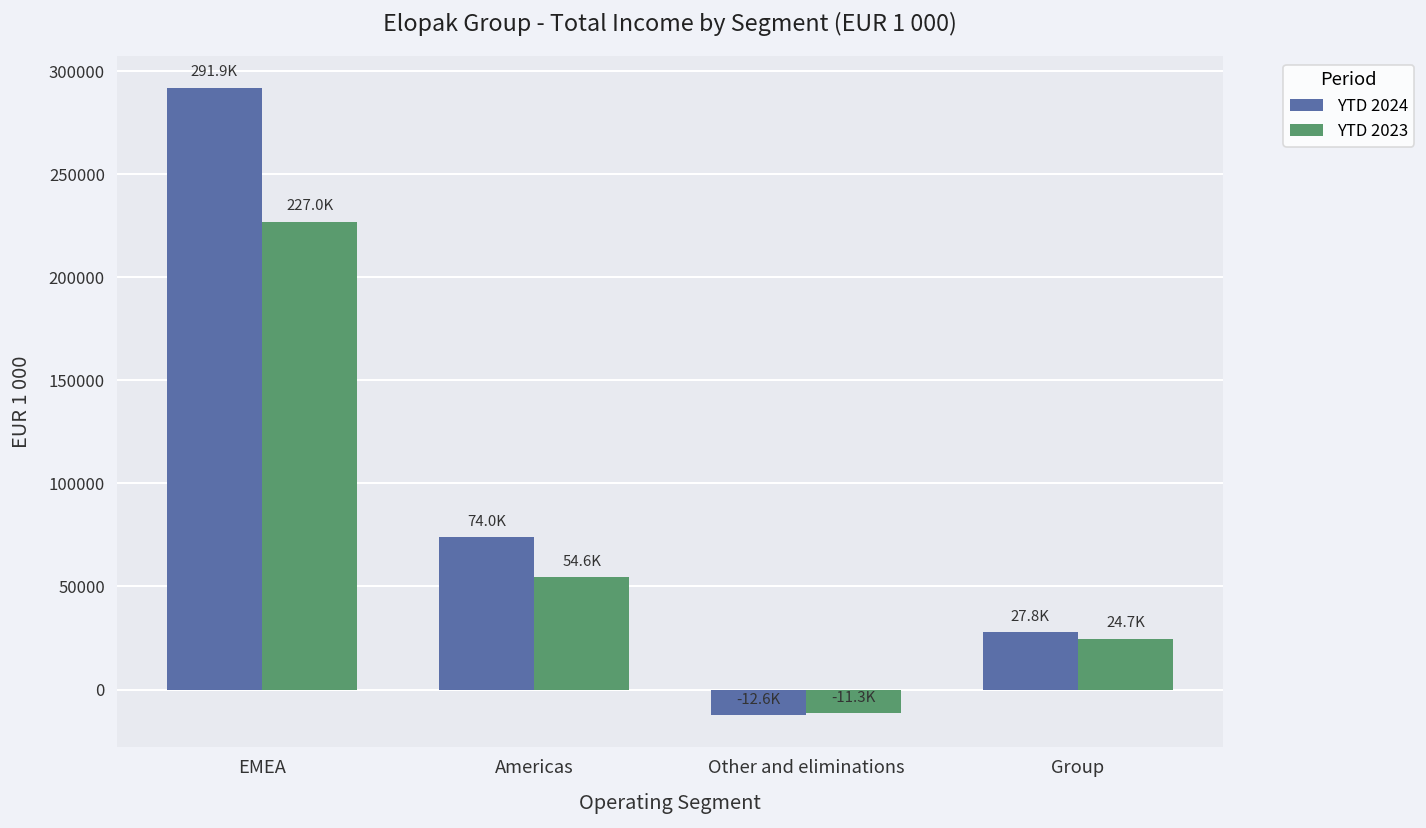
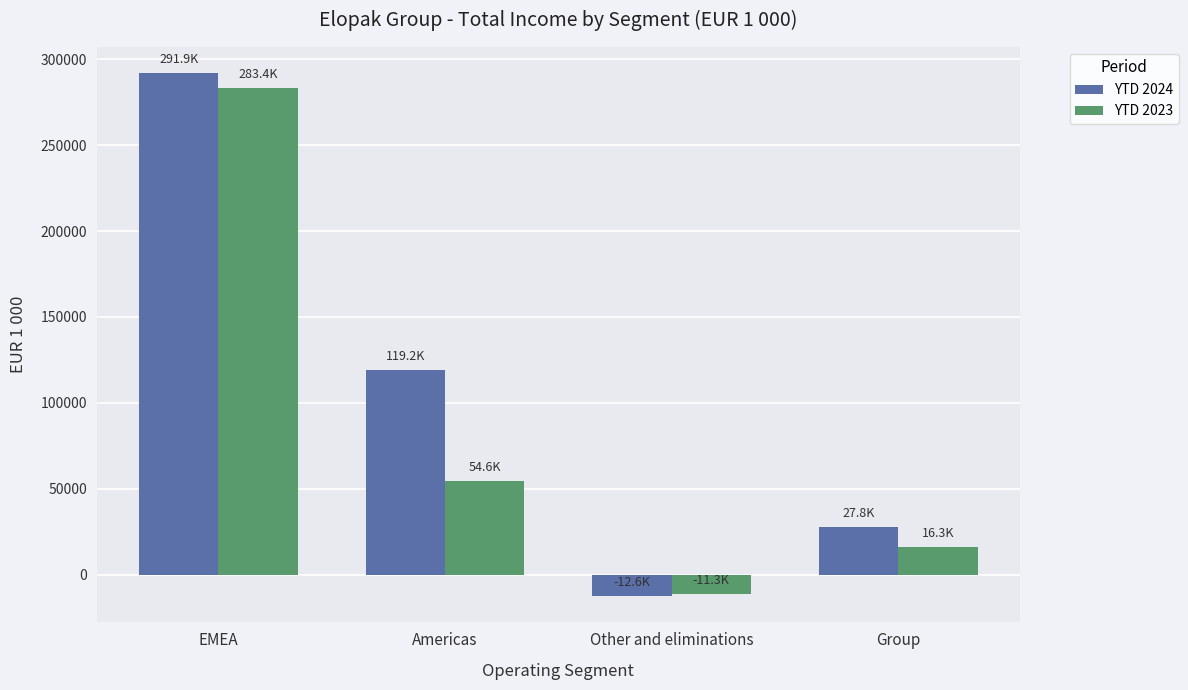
  {
    "YTD 2024": {
      "EMEA": "291.9K",
-     "Americas": "74.0K",
+     "Americas": "119.2K",
      "Other and eliminations": "-12.6K",
      "Group": "27.8K"
    },
    "YTD 2023": {
-     "EMEA": "227.0K",
+     "EMEA": "283.4K",
      "Americas": "54.6K",
      "Other and eliminations": "-11.3K",
-     "Group": "24.7K"
+     "Group": "16.3K"
    }
  }
